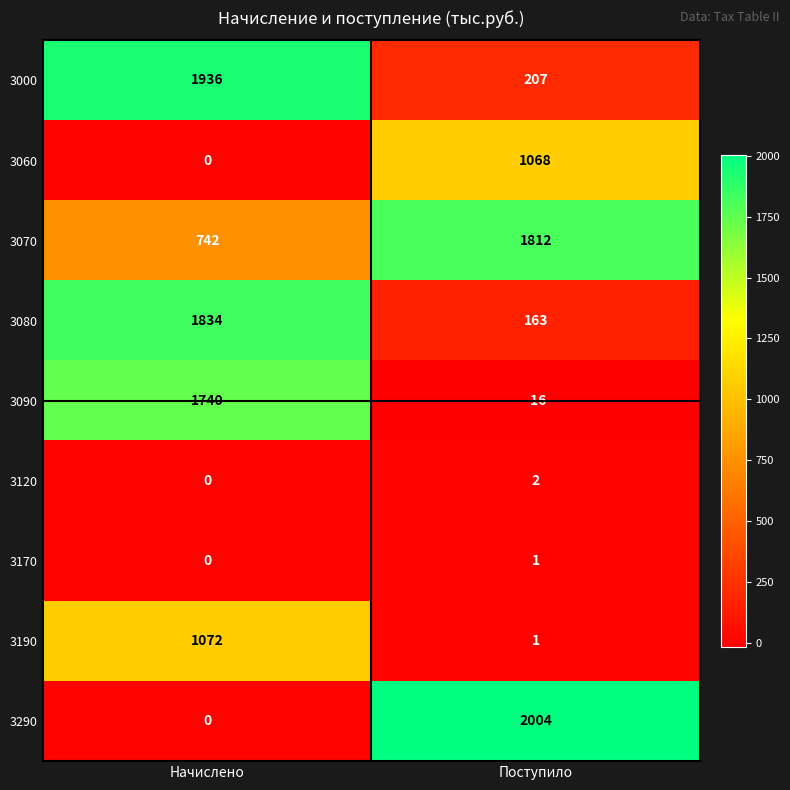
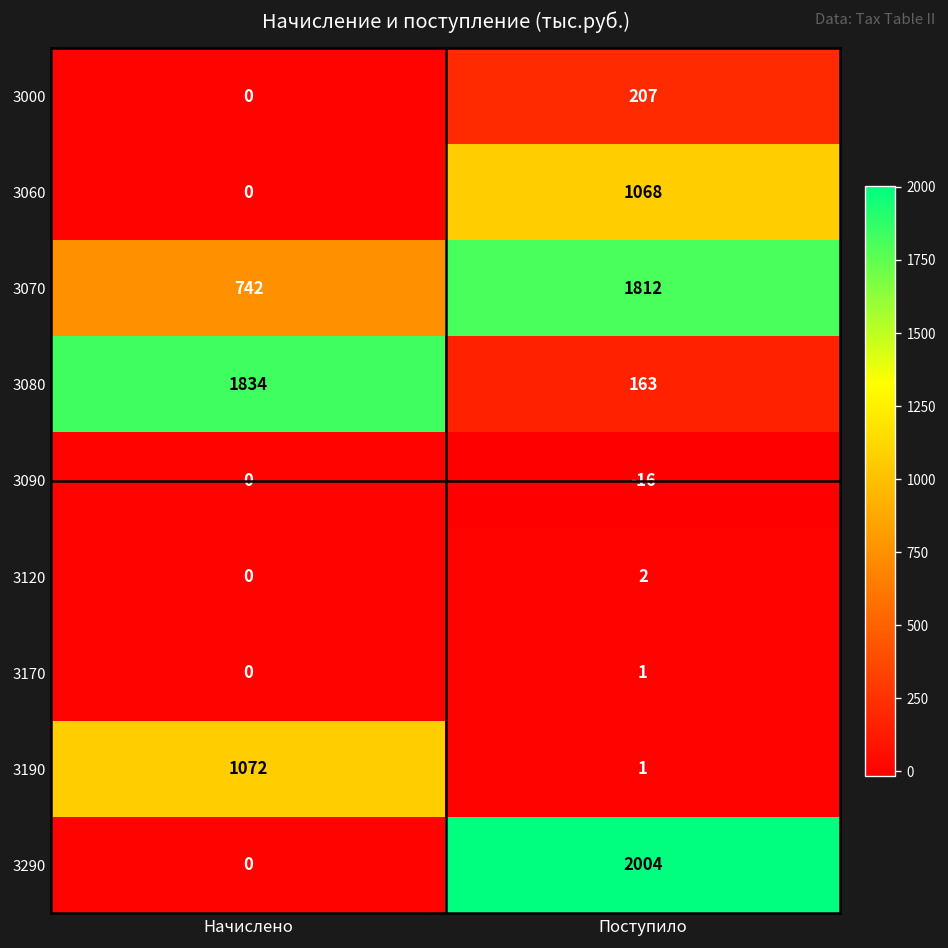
  {
    "3000": {
-     "Начислено": 1936,
+     "Начислено": 0,
      "Поступило": 207
    },
    "3060": {
      "Начислено": 0,
      "Поступило": 1068
    },
    "3070": {
      "Начислено": 742,
      "Поступило": 1812
    },
    "3080": {
      "Начислено": 1834,
      "Поступило": 163
    },
    "3090": {
-     "Начислено": 1740,
+     "Начислено": 0,
      "Поступило": -16
    },
    "3120": {
      "Начислено": 0,
      "Поступило": 2
    },
    "3170": {
      "Начислено": 0,
      "Поступило": 1
    },
    "3190": {
      "Начислено": 1072,
      "Поступило": 1
    },
    "3290": {
      "Начислено": 0,
      "Поступило": 2004
    }
  }
